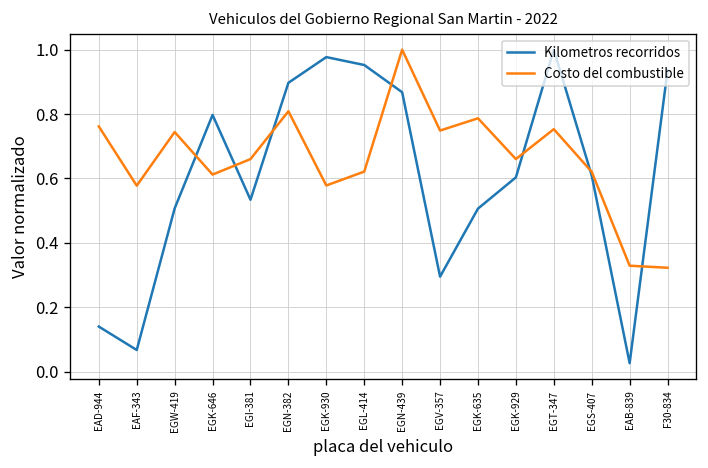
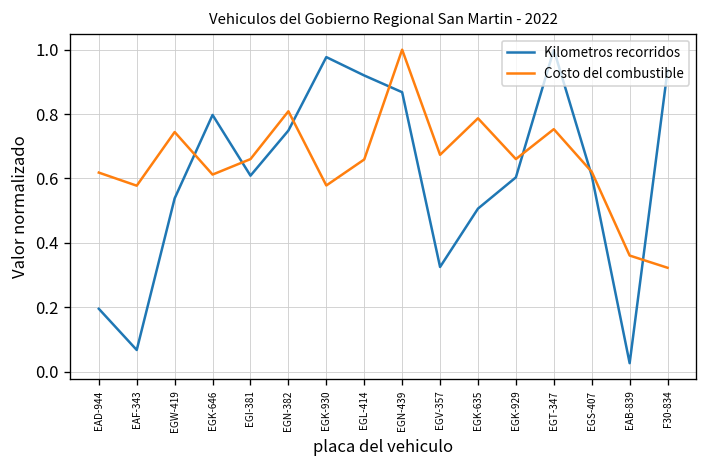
  {
    "Kilometros recorridos": {
-     "EAD-944": 0.14,
+     "EAD-944": 0.20,
      "EAF-343": 0.07,
-     "EGW-419": 0.51,
+     "EGW-419": 0.54,
      "EGK-646": 0.80,
-     "EGI-381": 0.53,
-     "EGN-382": 0.90,
+     "EGI-381": 0.61,
+     "EGN-382": 0.75,
      "EGK-930": 0.98,
-     "EGL-414": 0.95,
+     "EGL-414": 0.92,
      "EGN-439": 0.87,
-     "EGV-357": 0.29,
+     "EGV-357": 0.33,
      "EGK-635": 0.51,
      "EGK-929": 0.60,
      "EGS-407": 0.61,
      "EAB-839": 0.03
    },
    "Costo del combustible": {
-     "EAD-944": 0.76,
+     "EAD-944": 0.62,
      "EAF-343": 0.58,
      "EGW-419": 0.74,
      "EGK-646": 0.61,
      "EGI-381": 0.66,
      "EGN-382": 0.81,
      "EGK-930": 0.58,
-     "EGL-414": 0.62,
+     "EGL-414": 0.66,
      "EGN-439": 1.00,
-     "EGV-357": 0.75,
+     "EGV-357": 0.67,
      "EGK-635": 0.79,
      "EGK-929": 0.66,
      "EGT-347": 0.75,
      "EGS-407": 0.62,
-     "EAB-839": 0.33,
+     "EAB-839": 0.36,
      "F30-834": 0.32
    }
  }
